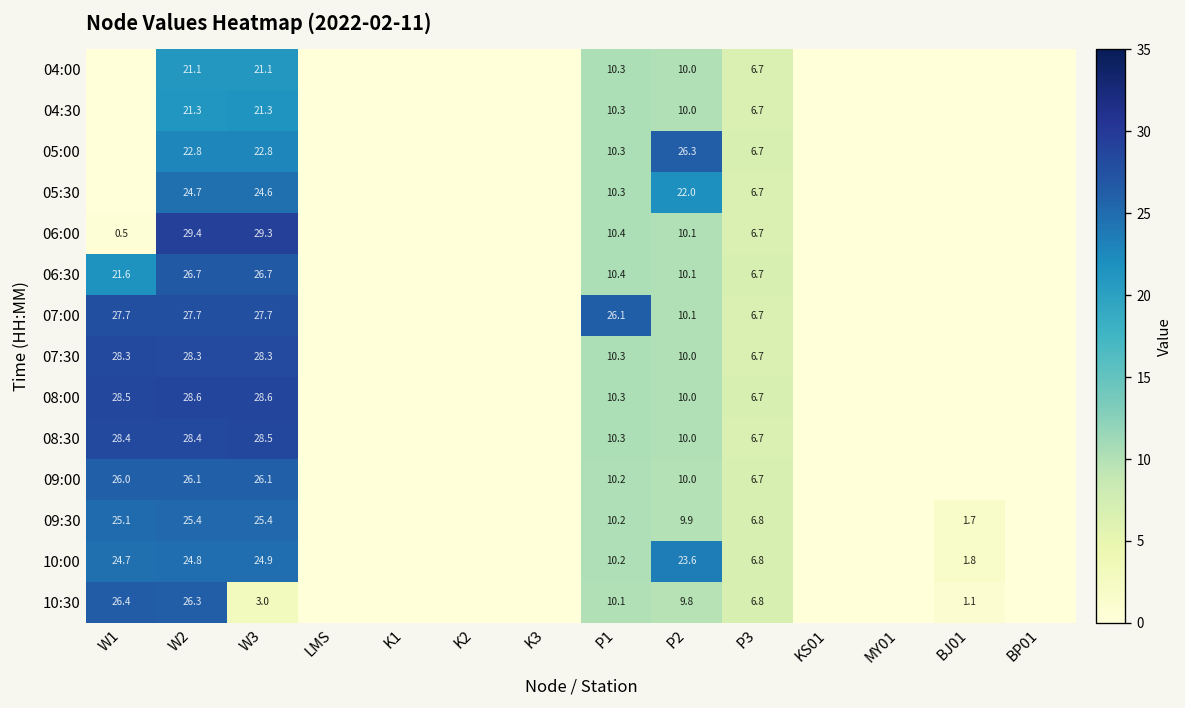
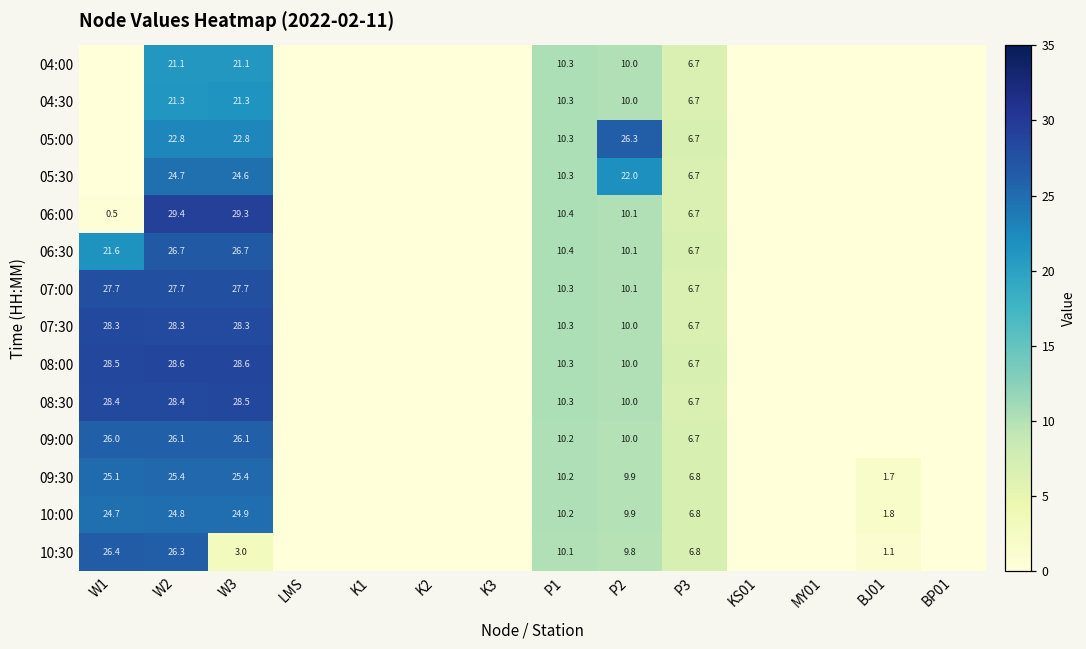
  {
    "04:00": {
      "W2": 21.1,
      "W3": 21.1,
      "P1": 10.3,
      "P2": 10.0,
      "P3": 6.7
    },
    "04:30": {
      "W2": 21.3,
      "W3": 21.3,
      "P1": 10.3,
      "P2": 10.0,
      "P3": 6.7
    },
    "05:00": {
      "W2": 22.8,
      "W3": 22.8,
      "P1": 10.3,
      "P2": 26.3,
      "P3": 6.7
    },
    "05:30": {
      "W2": 24.7,
      "W3": 24.6,
      "P1": 10.3,
      "P2": 22.0,
      "P3": 6.7
    },
    "06:00": {
      "W1": 0.5,
      "W2": 29.4,
      "W3": 29.3,
      "P1": 10.4,
      "P2": 10.1,
      "P3": 6.7
    },
    "06:30": {
      "W1": 21.6,
      "W2": 26.7,
      "W3": 26.7,
      "P1": 10.4,
      "P2": 10.1,
      "P3": 6.7
    },
    "07:00": {
      "W1": 27.7,
      "W2": 27.7,
      "W3": 27.7,
-     "P1": 26.1,
+     "P1": 10.3,
      "P2": 10.1,
      "P3": 6.7
    },
    "07:30": {
      "W1": 28.3,
      "W2": 28.3,
      "W3": 28.3,
      "P1": 10.3,
      "P2": 10.0,
      "P3": 6.7
    },
    "08:00": {
      "W1": 28.5,
      "W2": 28.6,
      "W3": 28.6,
      "P1": 10.3,
      "P2": 10.0,
      "P3": 6.7
    },
    "08:30": {
      "W1": 28.4,
      "W2": 28.4,
      "W3": 28.5,
      "P1": 10.3,
      "P2": 10.0,
      "P3": 6.7
    },
    "09:00": {
      "W1": 26.0,
      "W2": 26.1,
      "W3": 26.1,
      "P1": 10.2,
      "P2": 10.0,
      "P3": 6.7
    },
    "09:30": {
      "W1": 25.1,
      "W2": 25.4,
      "W3": 25.4,
      "P1": 10.2,
      "P2": 9.9,
      "P3": 6.8,
      "BJ01": 1.7
    },
    "10:00": {
      "W1": 24.7,
      "W2": 24.8,
      "W3": 24.9,
      "P1": 10.2,
-     "P2": 23.6,
+     "P2": 9.9,
      "P3": 6.8,
      "BJ01": 1.8
    },
    "10:30": {
      "W1": 26.4,
      "W2": 26.3,
      "W3": 3.0,
      "P1": 10.1,
      "P2": 9.8,
      "P3": 6.8,
      "BJ01": 1.1
    }
  }
